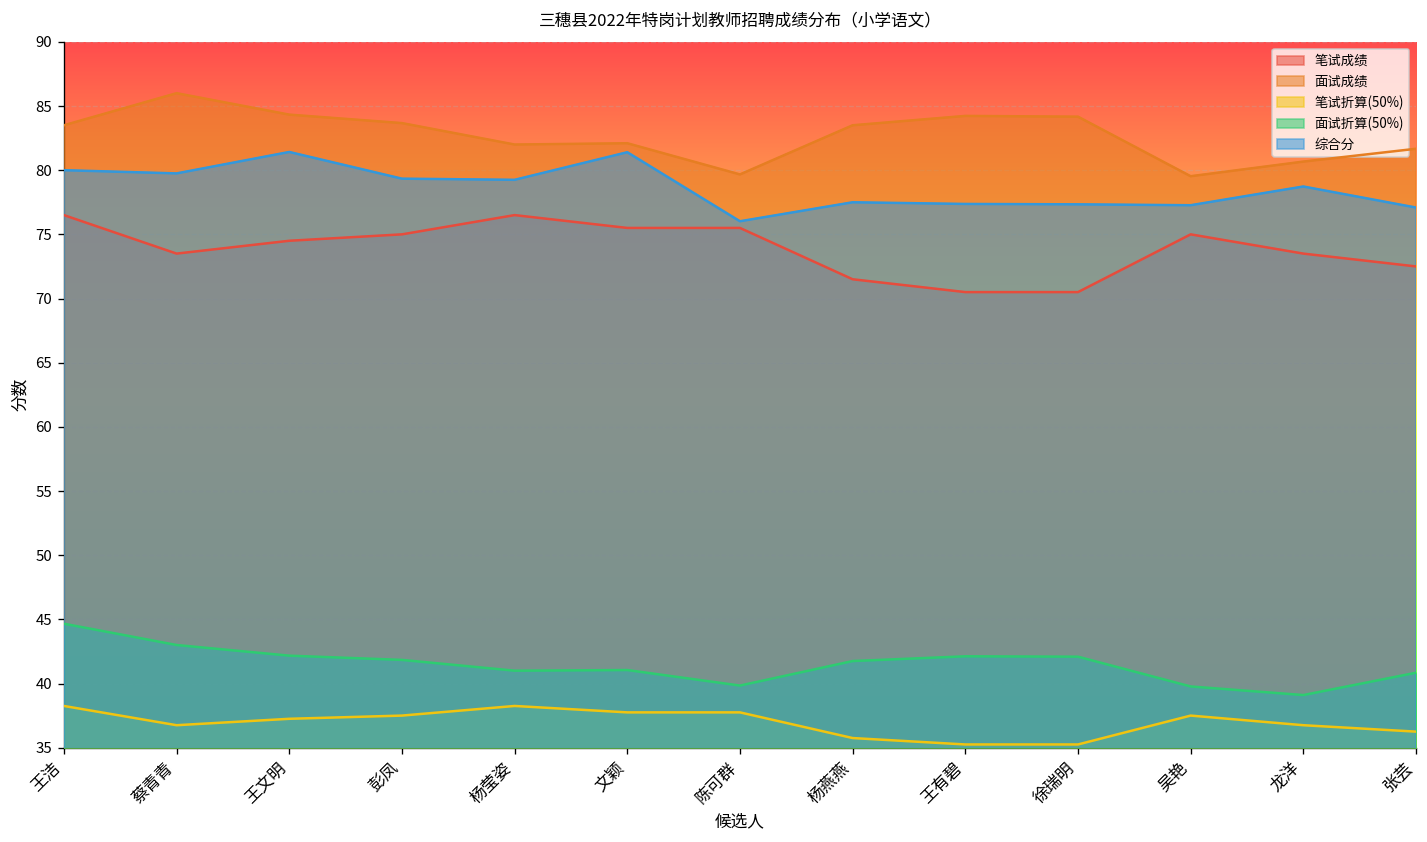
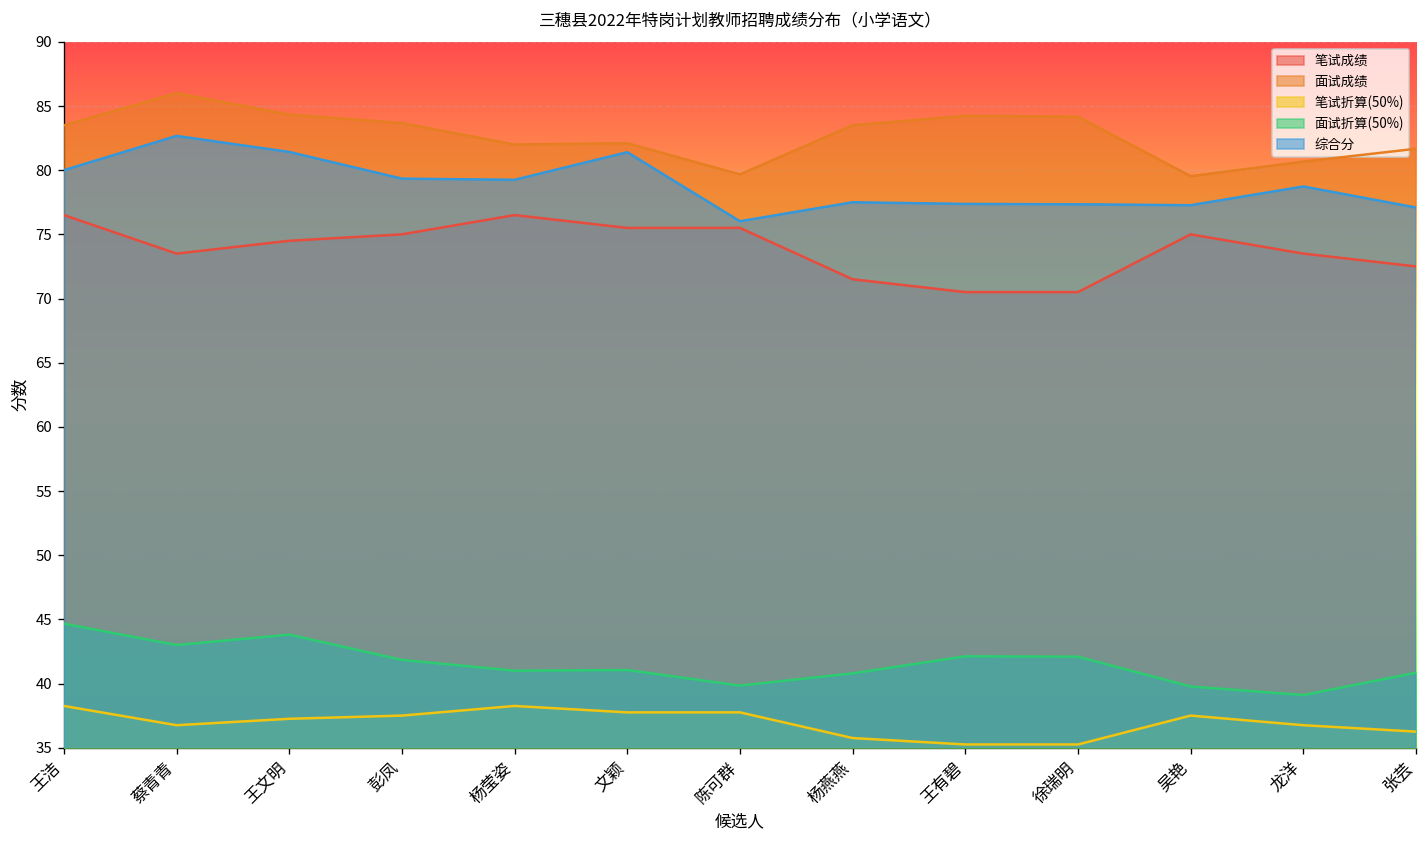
  {
    "笔试折算(50%)": {
      "王洁": 38.3,
      "蔡青青": 36.8,
      "王文明": 37.3,
      "彭凤": 37.5,
      "杨莹姿": 38.3,
      "文颖": 37.8,
      "陈可群": 37.8,
      "杨燕燕": 35.8,
      "王有碧": 35.3,
      "徐瑞明": 35.3,
      "吴艳": 37.5,
      "龙洋": 36.8,
      "张芸": 36.3
    },
    "面试折算(50%)": {
      "王洁": 44.7,
      "蔡青青": 43.0,
-     "王文明": 42.2,
+     "王文明": 43.8,
      "彭凤": 41.8,
      "杨莹姿": 41.0,
      "文颖": 41.1,
      "陈可群": 39.8,
-     "杨燕燕": 41.8,
+     "杨燕燕": 40.8,
      "王有碧": 42.1,
      "徐瑞明": 42.1,
      "吴艳": 39.8,
      "龙洋": 39.1,
      "张芸": 40.8
    },
    "综合分": {
      "王洁": 80.0,
-     "蔡青青": 79.8,
+     "蔡青青": 82.7,
      "王文明": 81.4,
      "彭凤": 79.3,
      "杨莹姿": 79.3,
      "文颖": 81.4,
      "陈可群": 76.0,
      "杨燕燕": 77.5,
      "王有碧": 77.4,
      "徐瑞明": 77.3,
      "吴艳": 77.3,
      "龙洋": 78.7,
      "张芸": 77.1
    }
  }
